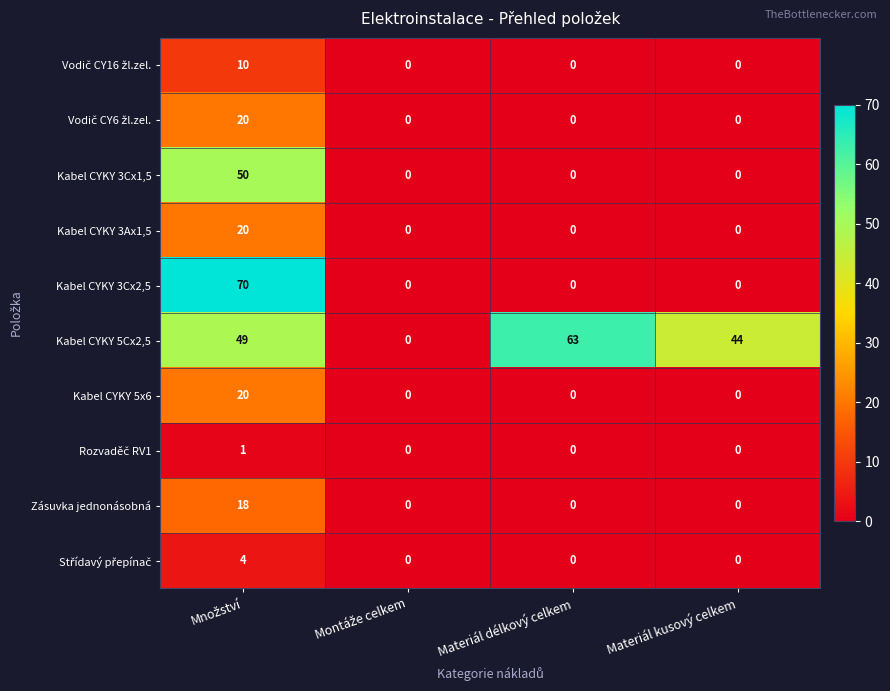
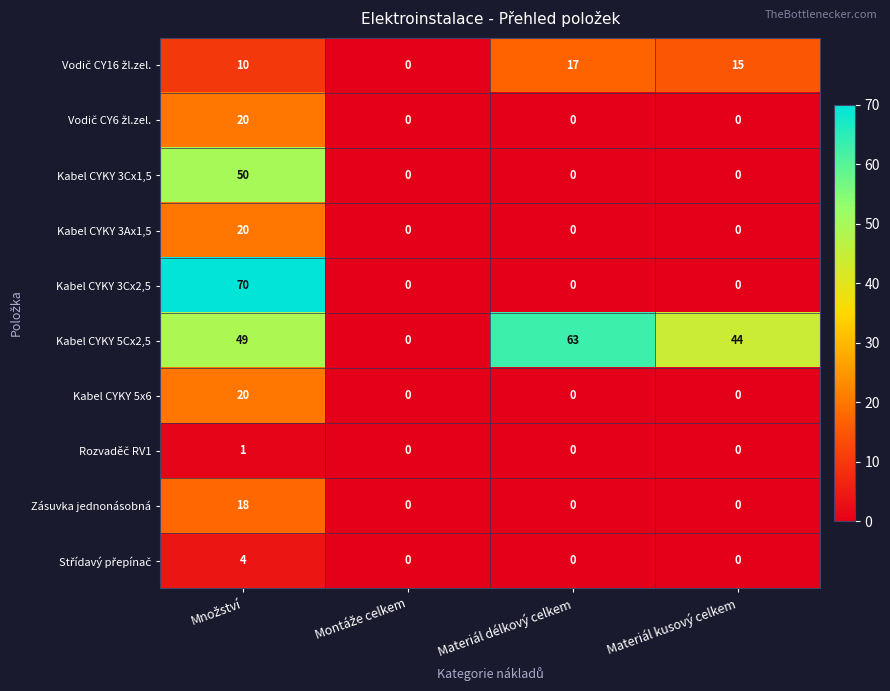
  {
    "Vodič CY16 žl.zel.": {
      "Množství": 10,
      "Montáže celkem": 0,
-     "Materiál délkový celkem": 0,
-     "Materiál kusový celkem": 0
+     "Materiál délkový celkem": 17,
+     "Materiál kusový celkem": 15
    },
    "Vodič CY6 žl.zel.": {
      "Množství": 20,
      "Montáže celkem": 0,
      "Materiál délkový celkem": 0,
      "Materiál kusový celkem": 0
    },
    "Kabel CYKY 3Cx1,5": {
      "Množství": 50,
      "Montáže celkem": 0,
      "Materiál délkový celkem": 0,
      "Materiál kusový celkem": 0
    },
    "Kabel CYKY 3Ax1,5": {
      "Množství": 20,
      "Montáže celkem": 0,
      "Materiál délkový celkem": 0,
      "Materiál kusový celkem": 0
    },
    "Kabel CYKY 3Cx2,5": {
      "Množství": 70,
      "Montáže celkem": 0,
      "Materiál délkový celkem": 0,
      "Materiál kusový celkem": 0
    },
    "Kabel CYKY 5Cx2,5": {
      "Množství": 49,
      "Montáže celkem": 0,
      "Materiál délkový celkem": 63,
      "Materiál kusový celkem": 44
    },
    "Kabel CYKY 5x6": {
      "Množství": 20,
      "Montáže celkem": 0,
      "Materiál délkový celkem": 0,
      "Materiál kusový celkem": 0
    },
    "Rozvaděč RV1": {
      "Množství": 1,
      "Montáže celkem": 0,
      "Materiál délkový celkem": 0,
      "Materiál kusový celkem": 0
    },
    "Zásuvka jednonásobná": {
      "Množství": 18,
      "Montáže celkem": 0,
      "Materiál délkový celkem": 0,
      "Materiál kusový celkem": 0
    },
    "Střídavý přepínač": {
      "Množství": 4,
      "Montáže celkem": 0,
      "Materiál délkový celkem": 0,
      "Materiál kusový celkem": 0
    }
  }
